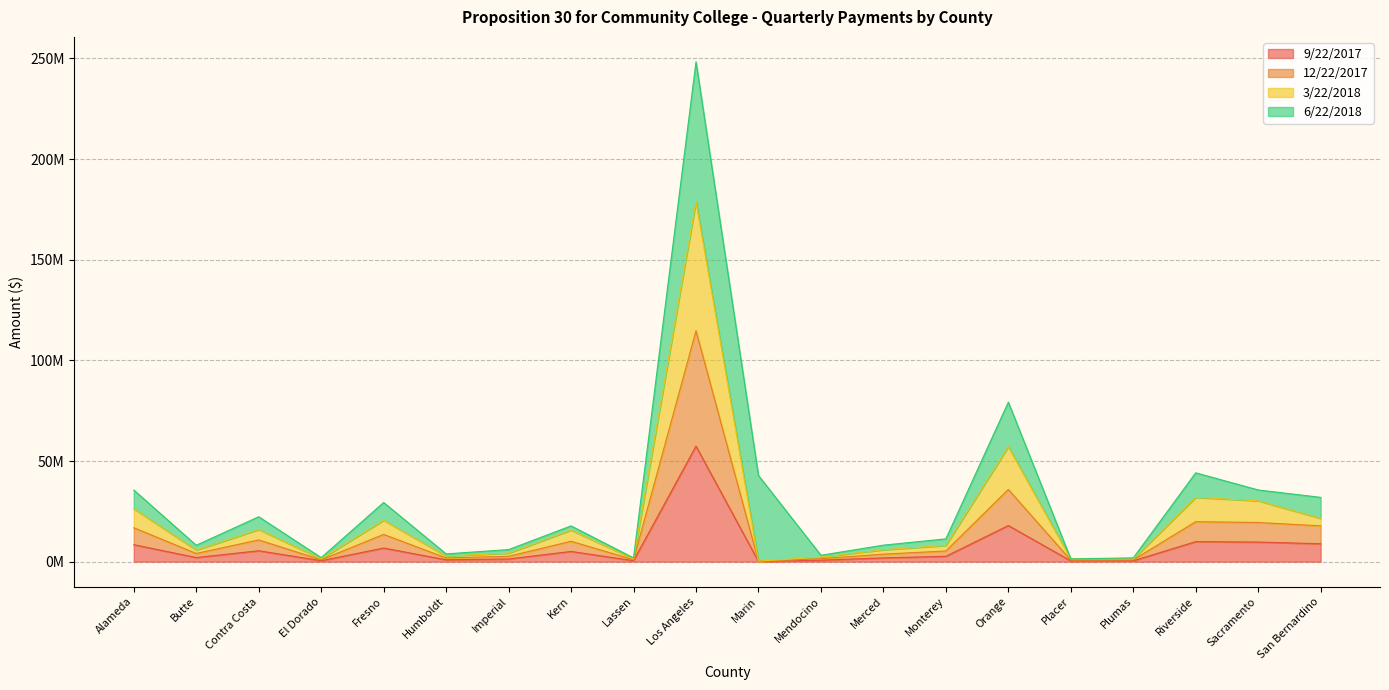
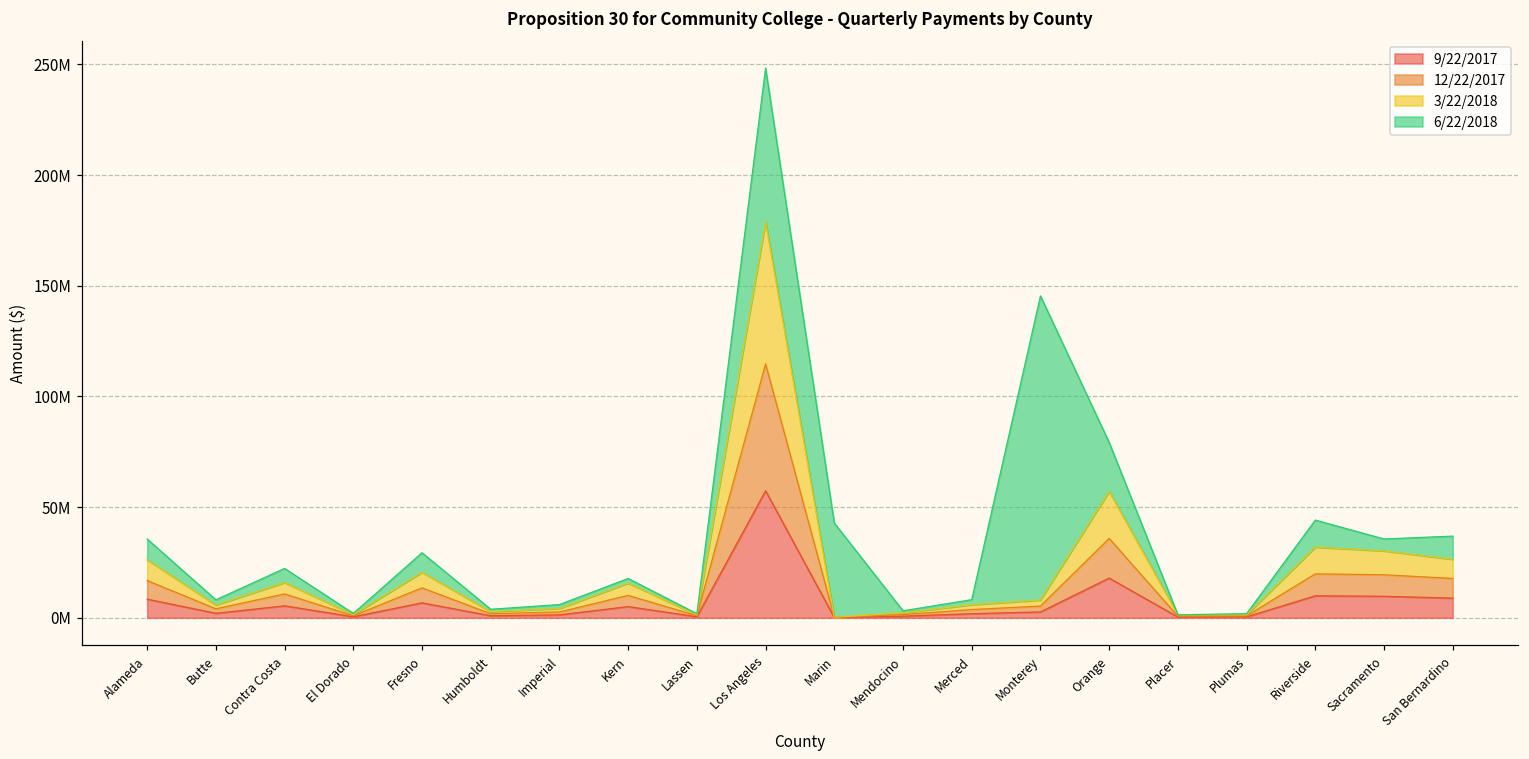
  {
    "3/22/2018": {
      "Alameda": 9000000,
      "Butte": 2000000,
      "Contra Costa": 5000000,
      "Fresno": 7000000,
      "Imperial": 2000000,
      "Kern": 6000000,
      "Los Angeles": 64000000,
      "Merced": 2000000,
      "Monterey": 3000000,
      "Orange": 21000000,
      "Riverside": 12000000,
      "Sacramento": 11000000,
-     "San Bernardino": 4000000
+     "San Bernardino": 9000000
    },
    "6/22/2018": {
      "Alameda": 9000000,
      "Butte": 2000000,
      "Contra Costa": 6000000,
      "Fresno": 9000000,
      "Imperial": 2000000,
      "Kern": 2000000,
      "Los Angeles": 70000000,
      "Marin": 43000000,
      "Merced": 2000000,
-     "Monterey": 3000000,
+     "Monterey": 137000000,
      "Orange": 22000000,
      "Riverside": 12000000,
      "Sacramento": 5000000,
      "San Bernardino": 10000000
    }
  }
